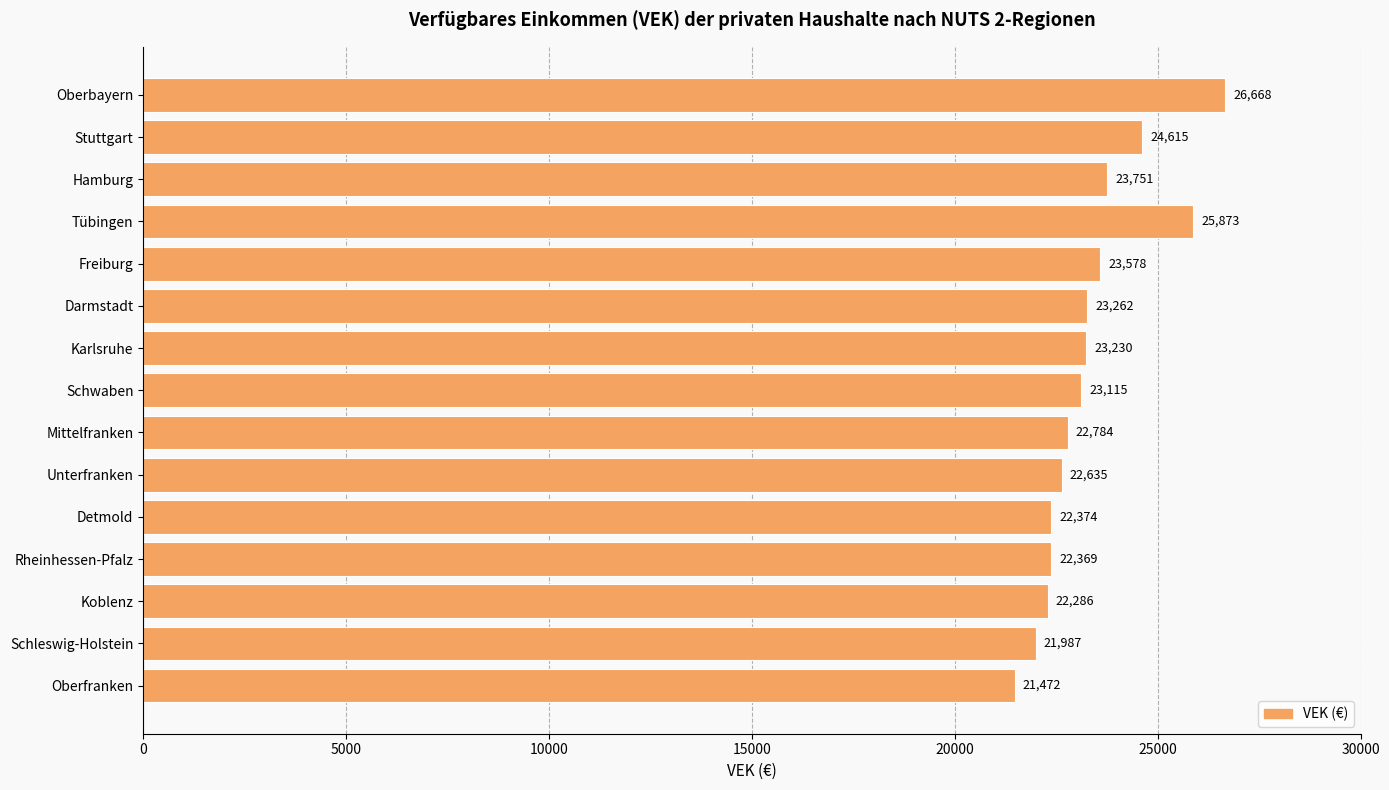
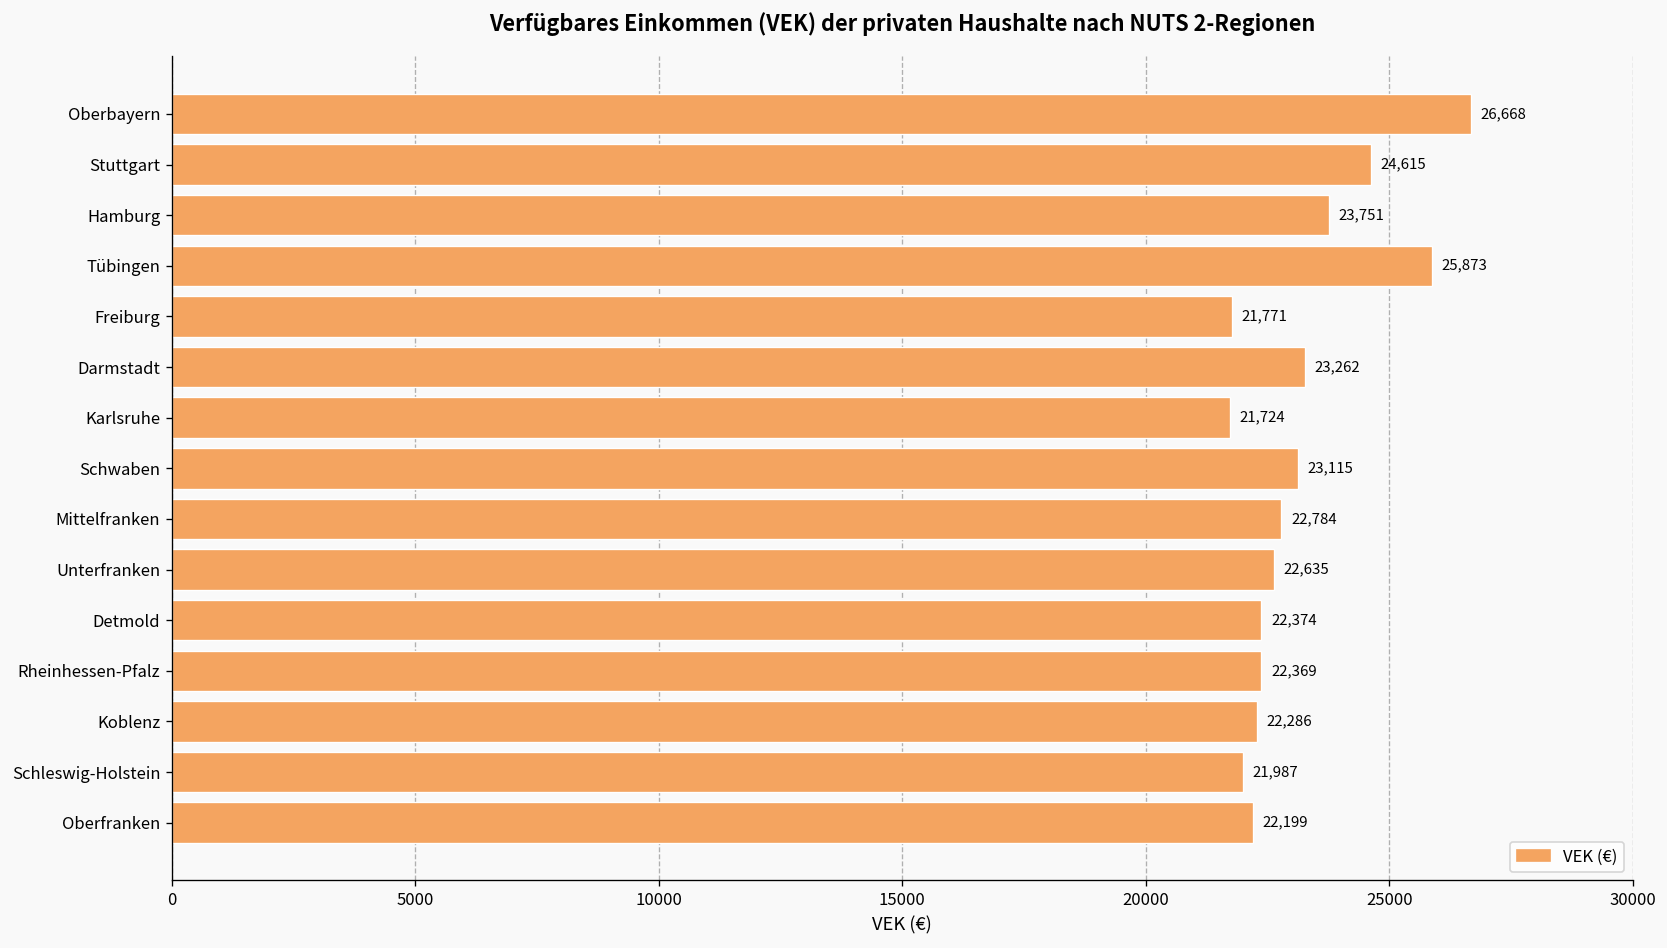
  {
    "Oberbayern": "26,668",
    "Stuttgart": "24,615",
    "Hamburg": "23,751",
    "Tübingen": "25,873",
-   "Freiburg": "23,578",
+   "Freiburg": "21,771",
    "Darmstadt": "23,262",
-   "Karlsruhe": "23,230",
+   "Karlsruhe": "21,724",
    "Schwaben": "23,115",
    "Mittelfranken": "22,784",
    "Unterfranken": "22,635",
    "Detmold": "22,374",
    "Rheinhessen-Pfalz": "22,369",
    "Koblenz": "22,286",
    "Schleswig-Holstein": "21,987",
-   "Oberfranken": "21,472"
+   "Oberfranken": "22,199"
  }
